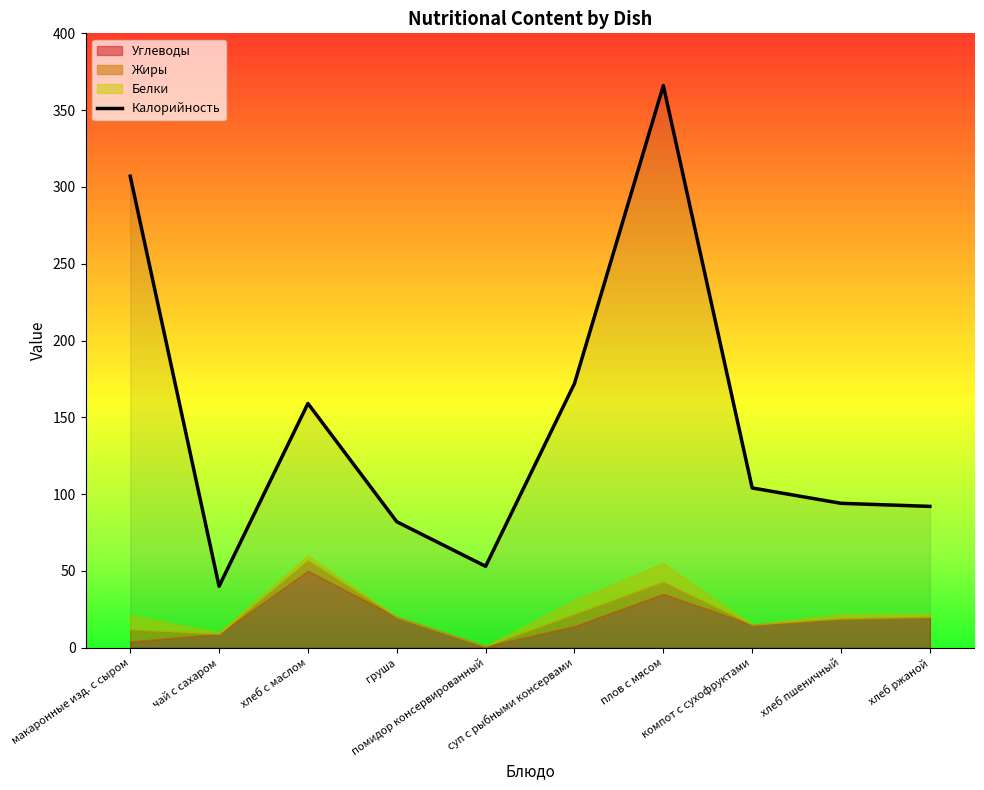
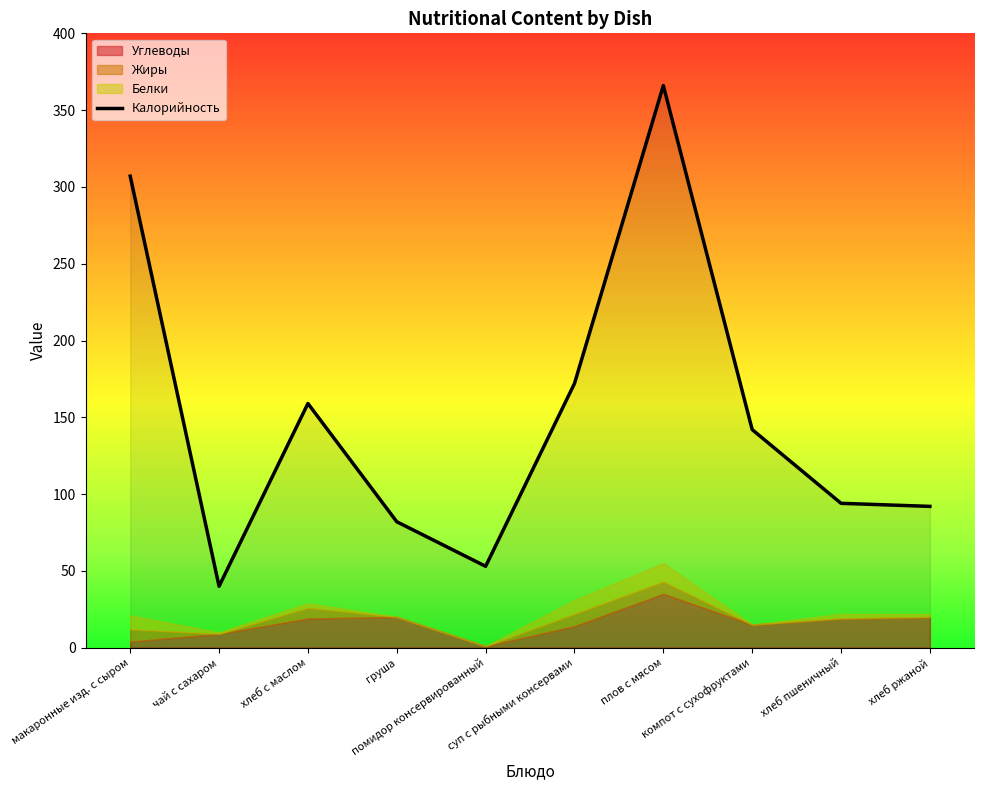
  {
    "Калорийность": {
      "макаронные изд. с сыром": 307,
      "чай с сахаром": 40,
      "хлеб с маслом": 159,
      "груша": 82,
      "помидор консервированный": 53,
      "суп с рыбными консервами": 172,
      "плов с мясом": 366,
-     "компот с сухофруктами": 104,
+     "компот с сухофруктами": 142,
      "хлеб пшеничный": 94,
      "хлеб ржаной": 92
    },
    "Углеводы": {
      "макаронные изд. с сыром": 4,
-     "хлеб с маслом": 50,
+     "хлеб с маслом": 19,
      "суп с рыбными консервами": 14,
      "плов с мясом": 35
    },
    "Жиры": {
      "макаронные изд. с сыром": 8,
      "хлеб с маслом": 7,
      "суп с рыбными консервами": 8,
      "плов с мясом": 8
    },
    "Белки": {
      "макаронные изд. с сыром": 9,
      "хлеб с маслом": 3,
      "суп с рыбными консервами": 9,
      "плов с мясом": 12,
      "хлеб пшеничный": 3,
      "хлеб ржаной": 2
    }
  }
